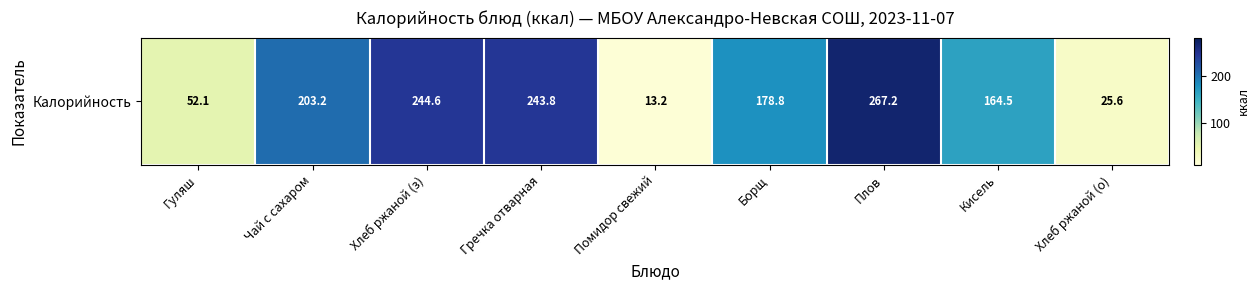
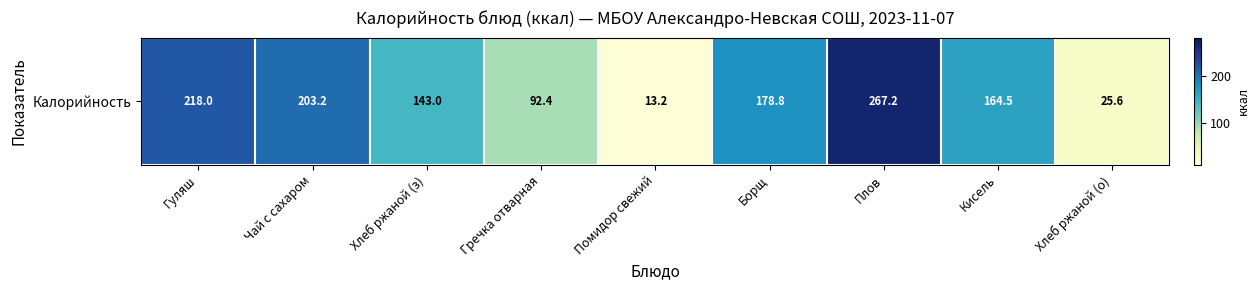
  {
    "Калорийность": {
-     "Гуляш": 52.1,
+     "Гуляш": 218.0,
      "Чай с сахаром": 203.2,
-     "Хлеб ржаной (з)": 244.6,
-     "Гречка отварная": 243.8,
+     "Хлеб ржаной (з)": 143.0,
+     "Гречка отварная": 92.4,
      "Помидор свежий": 13.2,
      "Борщ": 178.8,
      "Плов": 267.2,
      "Кисель": 164.5,
      "Хлеб ржаной (о)": 25.6
    }
  }
